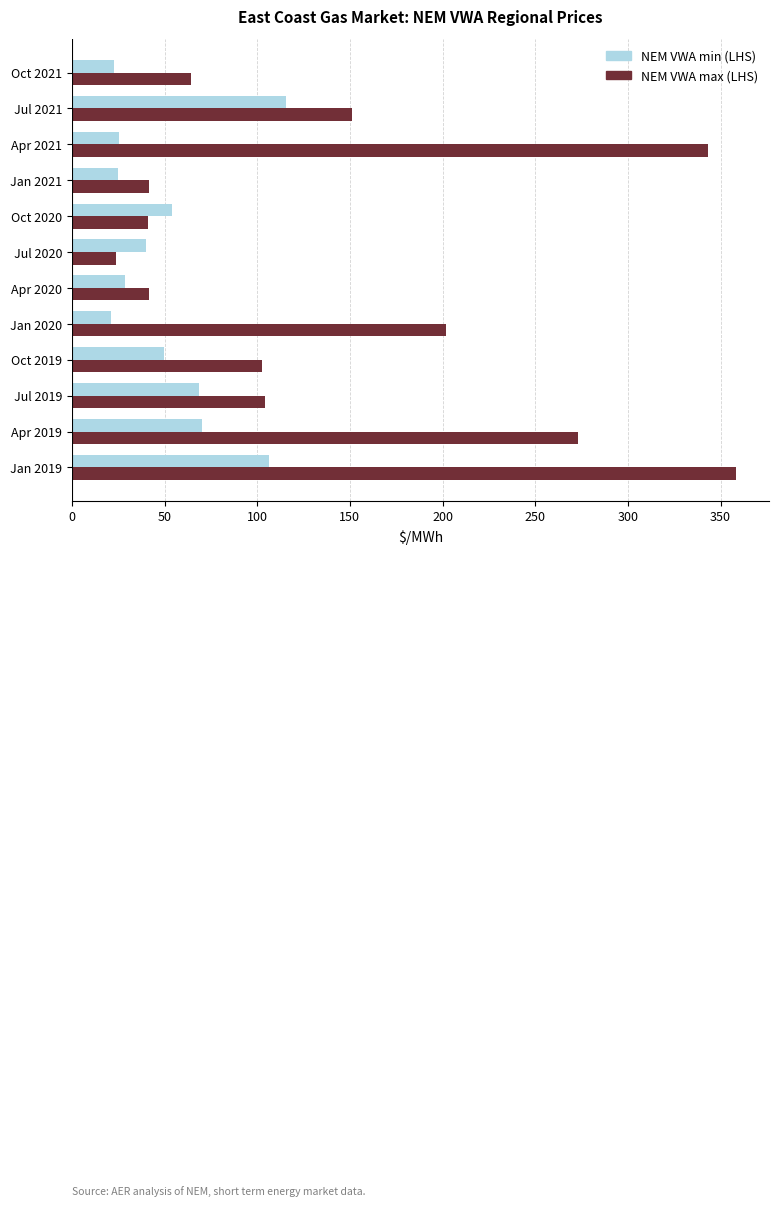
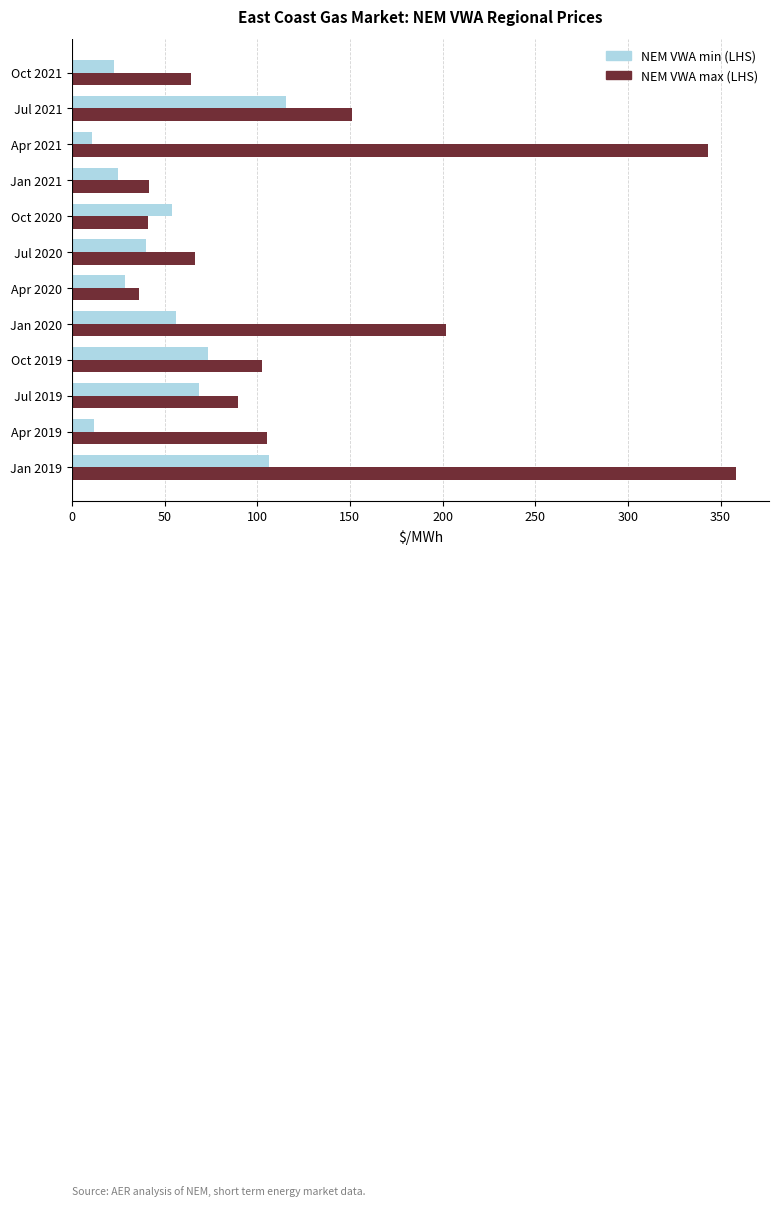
  {
    "NEM VWA min (LHS)": {
      "Oct 2021": 23,
      "Jul 2021": 116,
-     "Apr 2021": 25,
+     "Apr 2021": 11,
      "Jan 2021": 25,
      "Oct 2020": 54,
      "Jul 2020": 40,
      "Apr 2020": 29,
-     "Jan 2020": 21,
-     "Oct 2019": 50,
+     "Jan 2020": 56,
+     "Oct 2019": 73,
      "Jul 2019": 68,
-     "Apr 2019": 70,
+     "Apr 2019": 12,
      "Jan 2019": 106
    },
    "NEM VWA max (LHS)": {
      "Oct 2021": 64,
      "Jul 2021": 151,
      "Apr 2021": 343,
      "Jan 2021": 42,
      "Oct 2020": 41,
-     "Jul 2020": 24,
-     "Apr 2020": 41,
+     "Jul 2020": 66,
+     "Apr 2020": 36,
      "Jan 2020": 202,
      "Oct 2019": 103,
-     "Jul 2019": 104,
-     "Apr 2019": 273,
+     "Jul 2019": 90,
+     "Apr 2019": 105,
      "Jan 2019": 358
    }
  }
